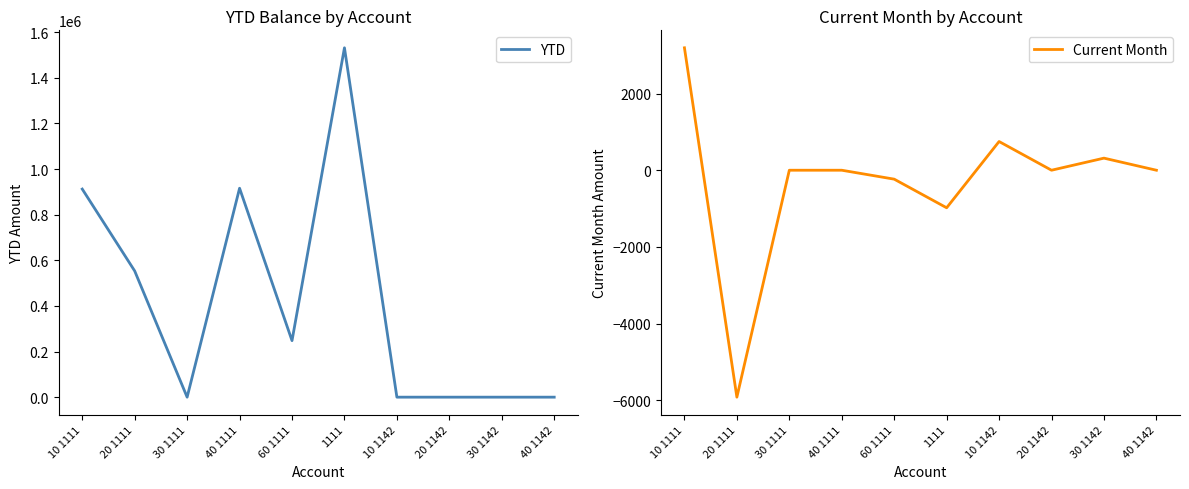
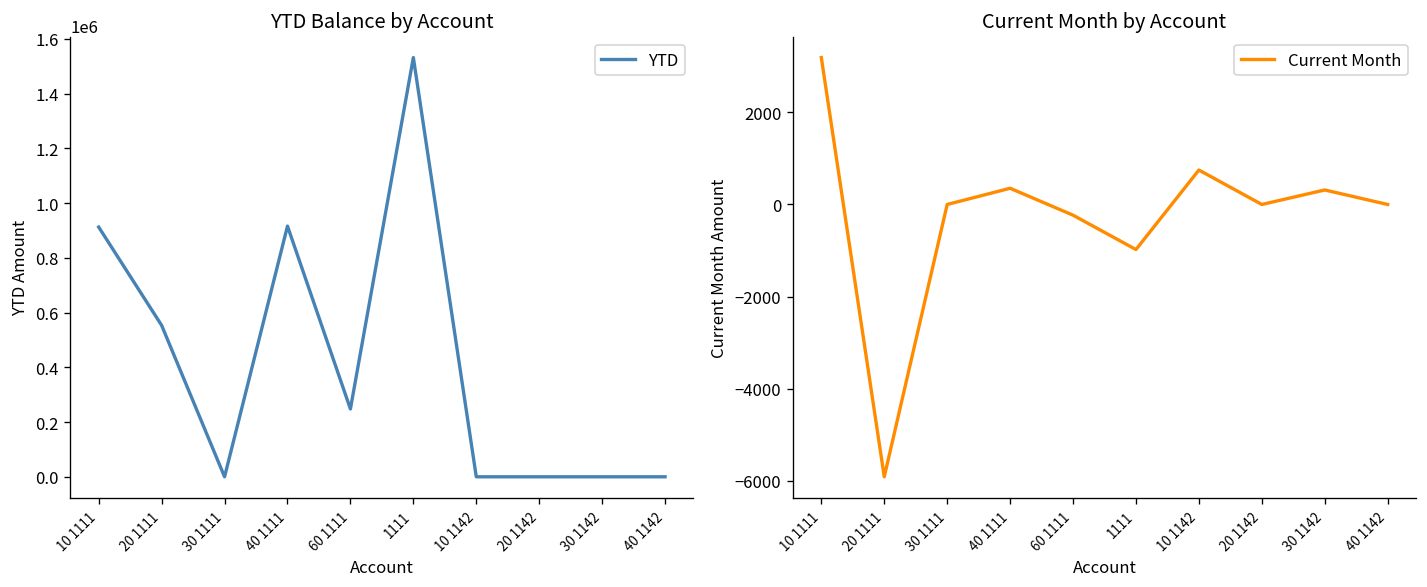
  {
    "YTD Balance by Account": {
      "10 1111": 910000,
      "20 1111": 550000,
      "30 1111": 0,
      "40 1111": 920000,
      "60 1111": 250000,
      "1111": 1530000,
      "10 1142": 0,
      "20 1142": 0,
      "30 1142": 0,
      "40 1142": 0
    },
    "Current Month by Account": {
      "10 1111": 3200,
      "20 1111": -5900,
      "30 1111": 0,
-     "40 1111": 0,
+     "40 1111": 400,
      "60 1111": -200,
      "1111": -1000,
      "10 1142": 700,
      "20 1142": 0,
      "30 1142": 300,
      "40 1142": 0
    }
  }
